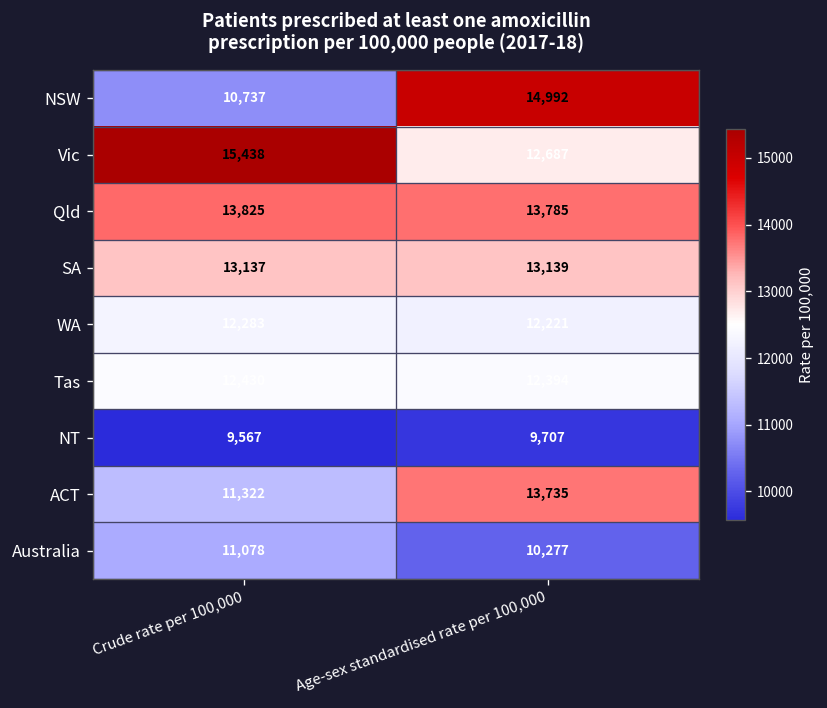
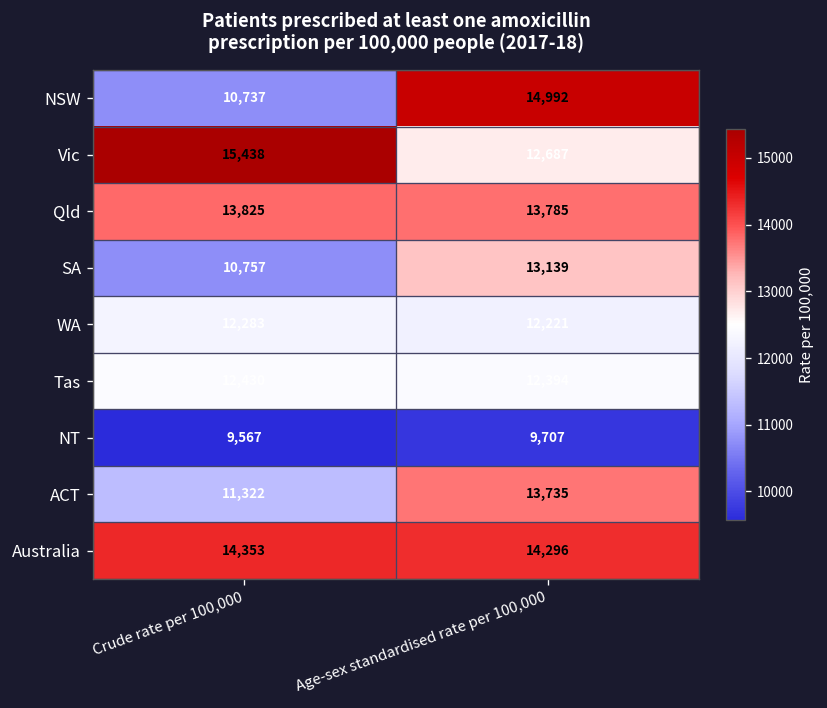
  {
    "NSW": {
      "Crude rate per 100,000": "10,737",
      "Age-sex standardised rate per 100,000": "14,992"
    },
    "Vic": {
      "Crude rate per 100,000": "15,438"
    },
    "Qld": {
      "Crude rate per 100,000": "13,825",
      "Age-sex standardised rate per 100,000": "13,785"
    },
    "SA": {
-     "Crude rate per 100,000": "13,137",
+     "Crude rate per 100,000": "10,757",
      "Age-sex standardised rate per 100,000": "13,139"
    },
    "NT": {
      "Crude rate per 100,000": "9,567",
      "Age-sex standardised rate per 100,000": "9,707"
    },
    "ACT": {
      "Crude rate per 100,000": "11,322",
      "Age-sex standardised rate per 100,000": "13,735"
    },
    "Australia": {
-     "Crude rate per 100,000": "11,078",
-     "Age-sex standardised rate per 100,000": "10,277"
+     "Crude rate per 100,000": "14,353",
+     "Age-sex standardised rate per 100,000": "14,296"
    }
  }
